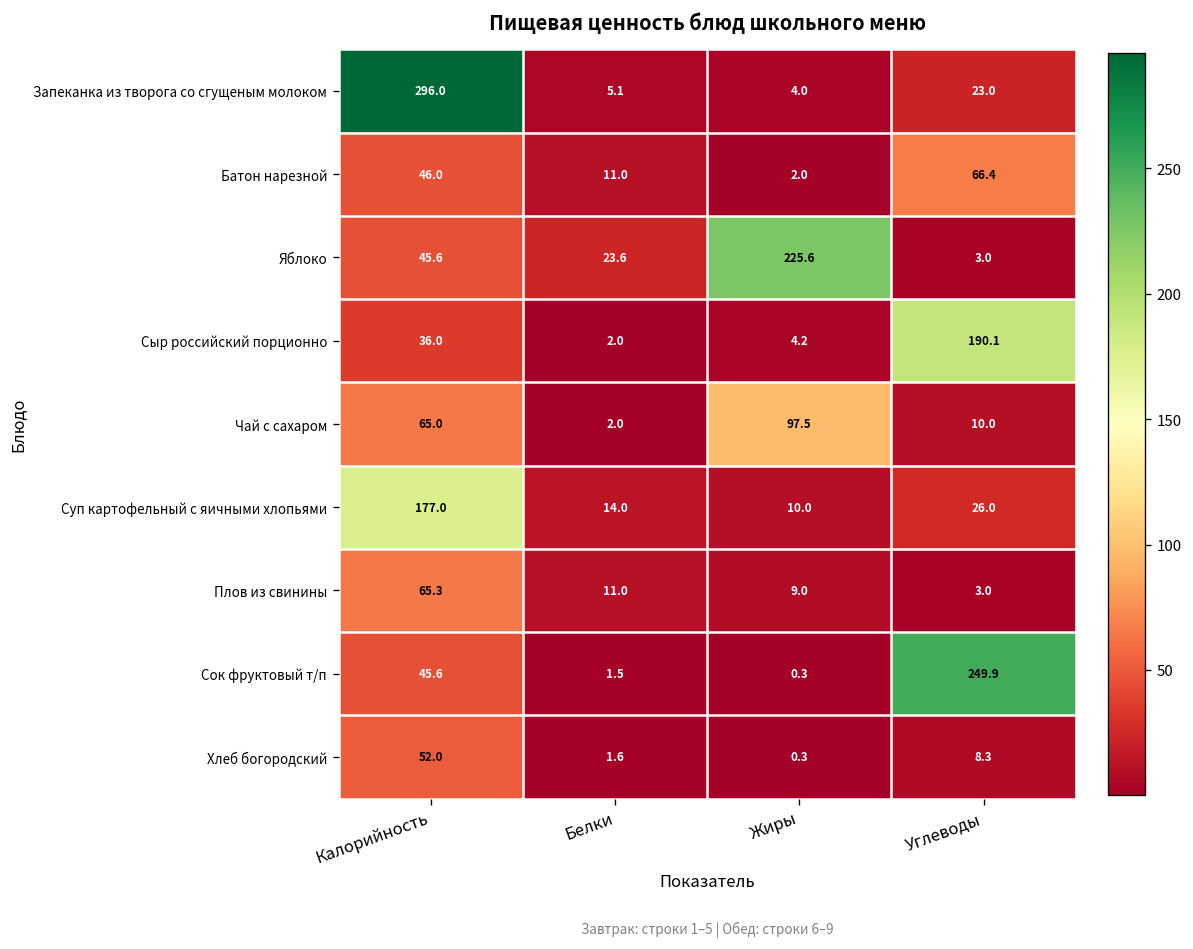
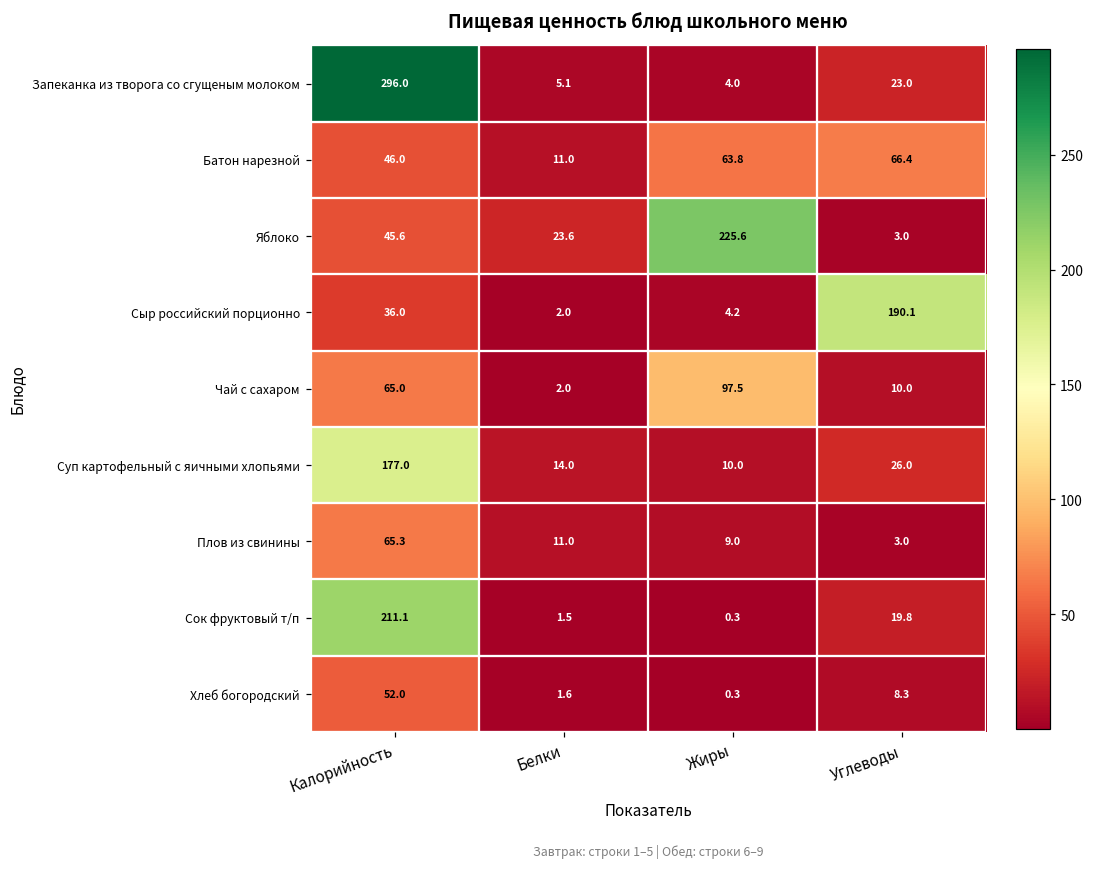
  {
    "Запеканка из творога со сгущеным молоком": {
      "Калорийность": 296.0,
      "Белки": 5.1,
      "Жиры": 4.0,
      "Углеводы": 23.0
    },
    "Батон нарезной": {
      "Калорийность": 46.0,
      "Белки": 11.0,
-     "Жиры": 2.0,
+     "Жиры": 63.8,
      "Углеводы": 66.4
    },
    "Яблоко": {
      "Калорийность": 45.6,
      "Белки": 23.6,
      "Жиры": 225.6,
      "Углеводы": 3.0
    },
    "Сыр российский порционно": {
      "Калорийность": 36.0,
      "Белки": 2.0,
      "Жиры": 4.2,
      "Углеводы": 190.1
    },
    "Чай с сахаром": {
      "Калорийность": 65.0,
      "Белки": 2.0,
      "Жиры": 97.5,
      "Углеводы": 10.0
    },
    "Суп картофельный с яичными хлопьями": {
      "Калорийность": 177.0,
      "Белки": 14.0,
      "Жиры": 10.0,
      "Углеводы": 26.0
    },
    "Плов из свинины": {
      "Калорийность": 65.3,
      "Белки": 11.0,
      "Жиры": 9.0,
      "Углеводы": 3.0
    },
    "Сок фруктовый т/п": {
-     "Калорийность": 45.6,
+     "Калорийность": 211.1,
      "Белки": 1.5,
      "Жиры": 0.3,
-     "Углеводы": 249.9
+     "Углеводы": 19.8
    },
    "Хлеб богородский": {
      "Калорийность": 52.0,
      "Белки": 1.6,
      "Жиры": 0.3,
      "Углеводы": 8.3
    }
  }
